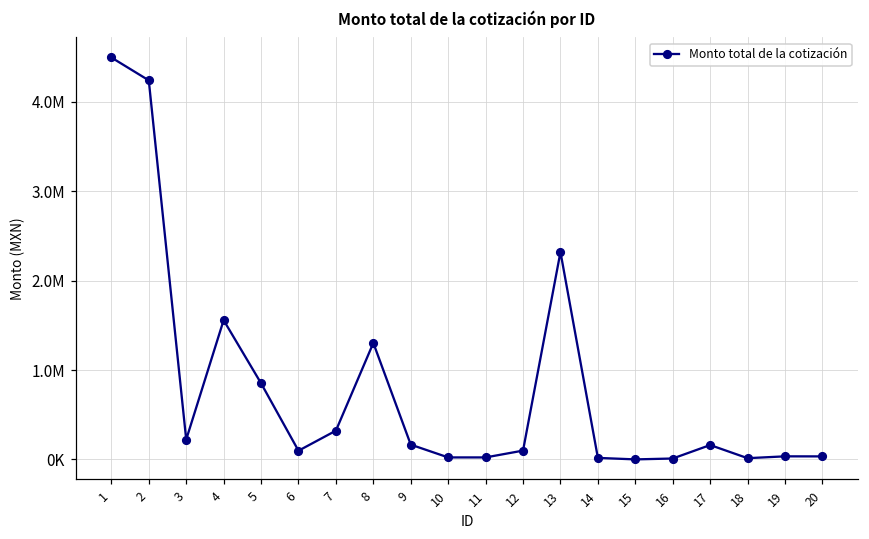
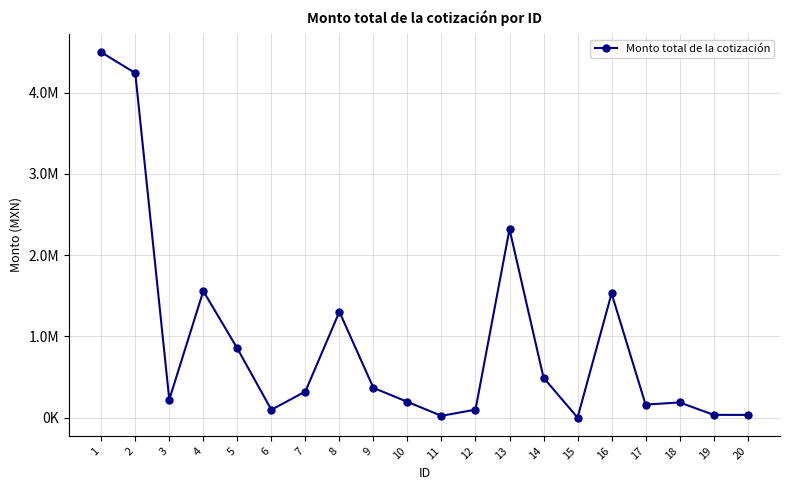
  {
    "1": 4500000,
    "2": 4200000,
    "3": 200000,
    "4": 1600000,
    "5": 900000,
    "6": 100000,
    "7": 300000,
    "8": 1300000,
-   "9": 200000,
-   "10": 0,
+   "9": 400000,
+   "10": 200000,
    "11": 0,
    "12": 100000,
    "13": 2300000,
-   "14": 0,
+   "14": 500000,
    "15": 0,
-   "16": 0,
+   "16": 1500000,
    "17": 200000,
-   "18": 0,
+   "18": 200000,
    "19": 0,
    "20": 0
  }
